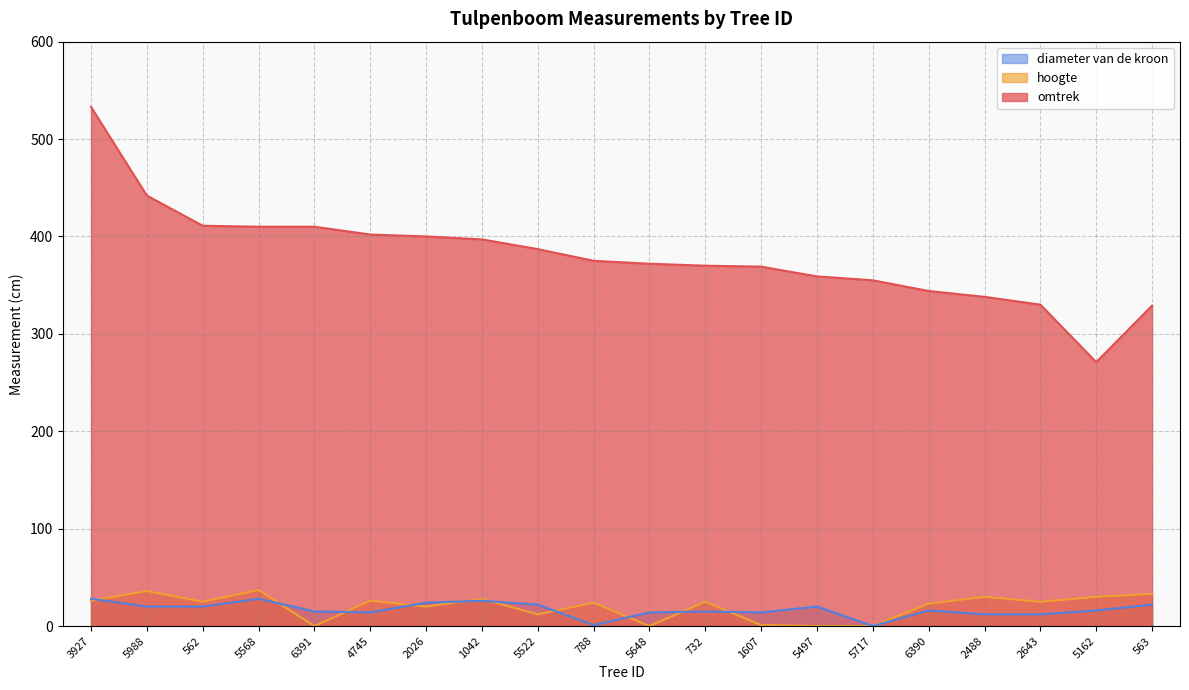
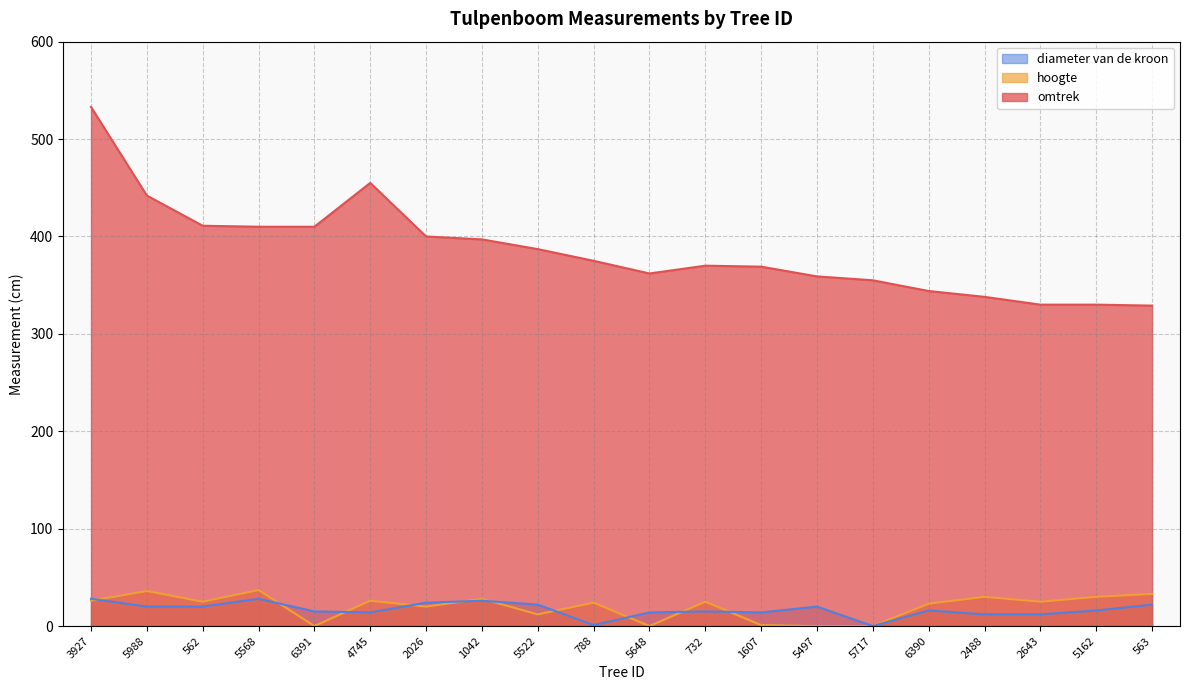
  {
    "diameter van de kroon": {
      "5988": 20,
      "562": 20,
      "5568": 30,
      "6391": 20,
      "4745": 10,
      "2026": 20,
      "5522": 20,
      "788": 0,
      "5648": 10,
      "732": 20,
      "1607": 10,
      "5497": 20,
      "6390": 20,
      "2488": 10,
      "2643": 10,
      "5162": 20,
      "563": 20
    },
    "hoogte": {
      "5988": 40,
      "562": 30,
      "5568": 40,
      "6391": 0,
      "4745": 30,
      "2026": 20,
      "5522": 10,
      "788": 20,
      "5648": 0,
      "732": 30,
      "1607": 0,
      "5497": 0,
      "6390": 20,
      "2488": 30,
      "2643": 30,
      "5162": 30,
      "563": 30
    },
    "omtrek": {
      "3927": 530,
      "5988": 440,
      "562": 410,
      "5568": 410,
      "6391": 410,
-     "4745": 400,
+     "4745": 460,
      "2026": 400,
      "1042": 400,
      "5522": 390,
      "788": 380,
-     "5648": 370,
+     "5648": 360,
      "732": 370,
      "1607": 370,
      "5497": 360,
      "5717": 360,
      "6390": 340,
      "2488": 340,
      "2643": 330,
-     "5162": 270,
+     "5162": 330,
      "563": 330
    }
  }
